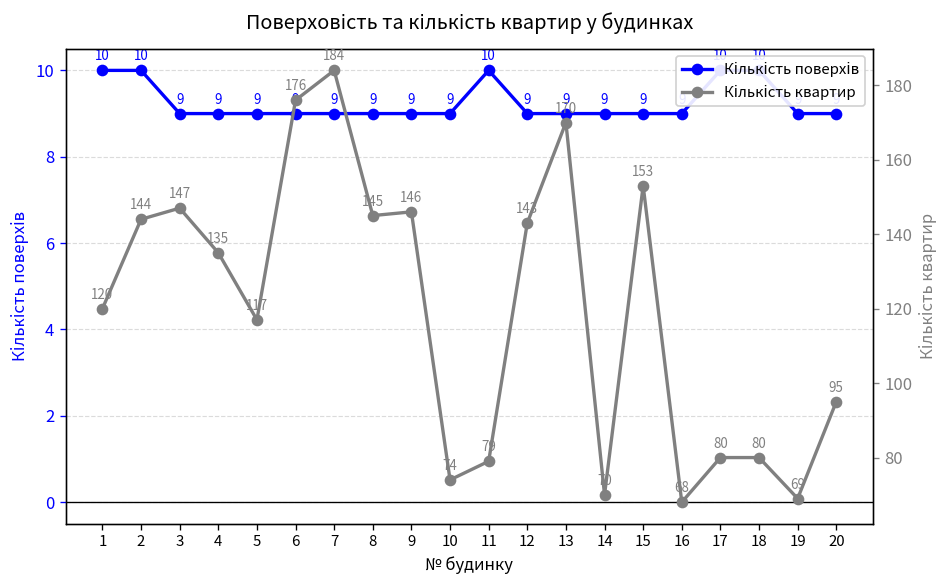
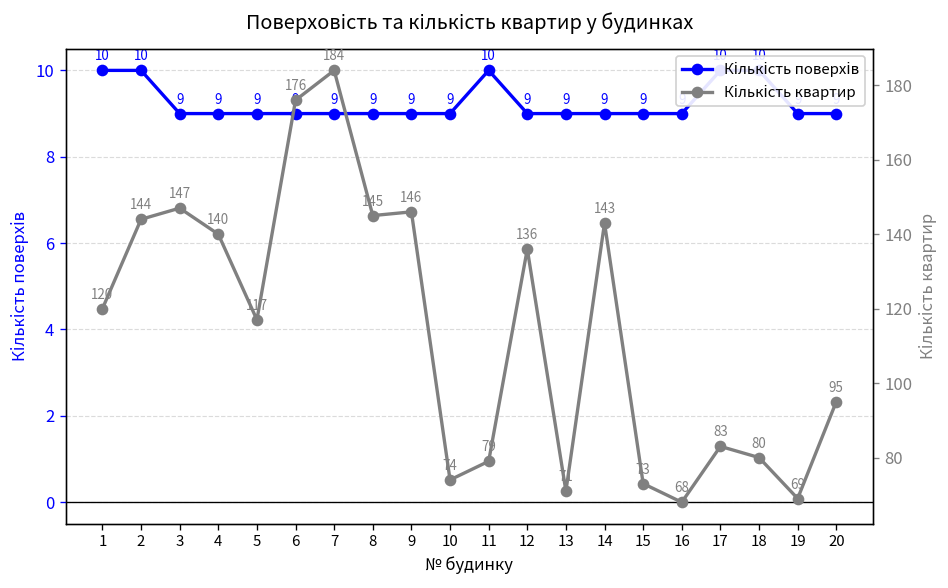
  {
    "Кількість поверхів": {
      "1": 10,
      "2": 10,
      "3": 9,
      "4": 9,
      "5": 9,
      "7": 9,
      "8": 9,
      "9": 9,
      "10": 9,
      "11": 10,
      "12": 9,
      "13": 9,
      "14": 9,
      "15": 9
    },
    "Кількість квартир": {
      "1": 120,
      "2": 144,
      "3": 147,
-     "4": 135,
+     "4": 140,
      "5": 117,
      "6": 176,
      "7": 184,
      "8": 145,
      "9": 146,
      "10": 74,
      "11": 79,
-     "12": 143,
-     "13": 170,
-     "14": 70,
-     "15": 153,
+     "12": 136,
+     "13": 71,
+     "14": 143,
+     "15": 73,
      "16": 68,
-     "17": 80,
+     "17": 83,
      "18": 80,
      "19": 69,
      "20": 95
    }
  }
